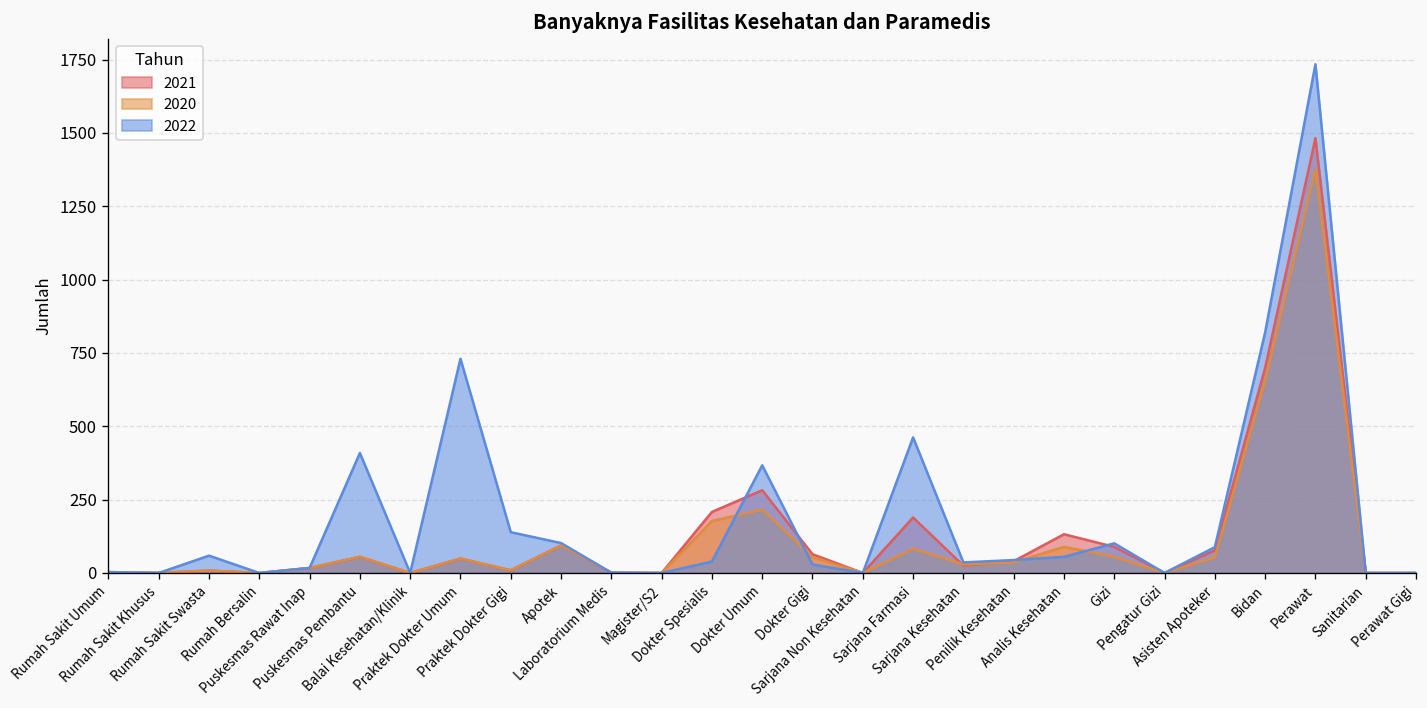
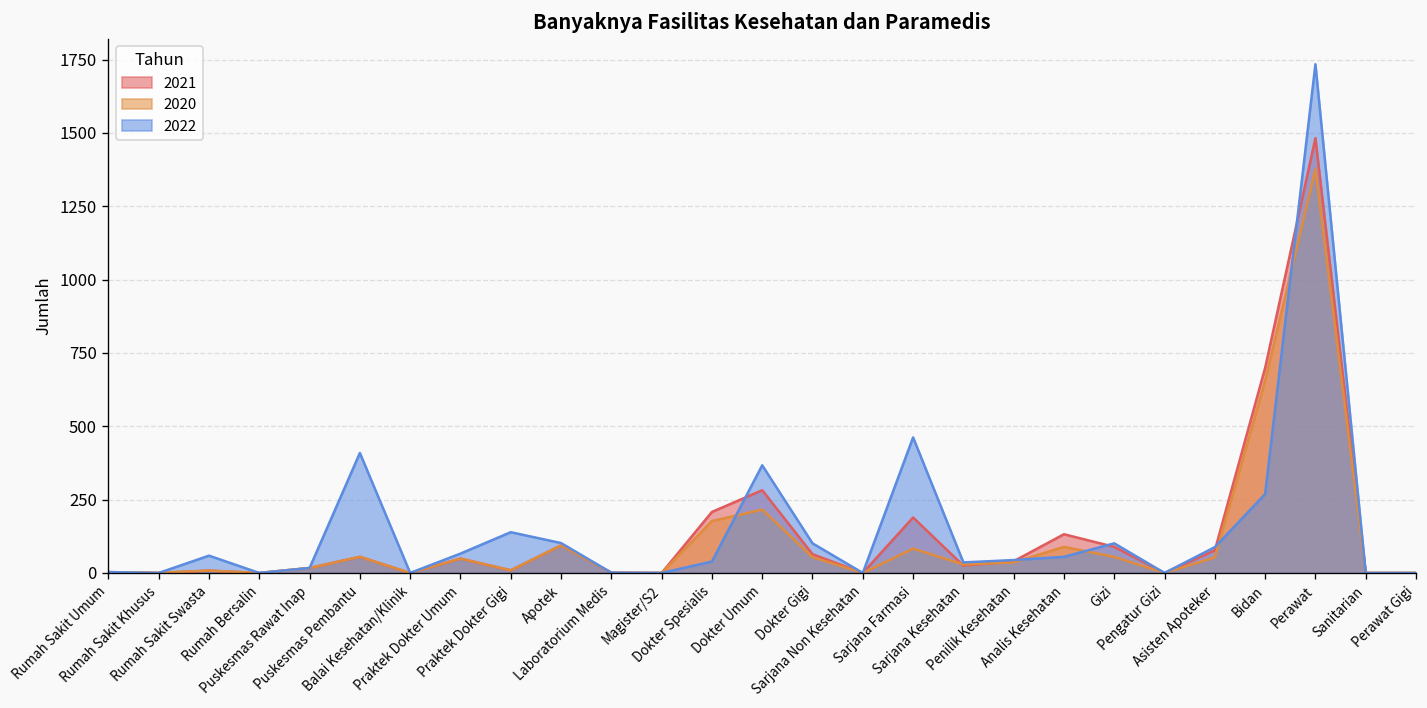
  {
    "2022": {
      "Rumah Sakit Swasta": 60,
      "Puskesmas Pembantu": 410,
-     "Praktek Dokter Umum": 730,
+     "Praktek Dokter Umum": 70,
      "Praktek Dokter Gigi": 140,
      "Dokter Spesialis": 40,
      "Dokter Umum": 370,
-     "Dokter Gigi": 30,
+     "Dokter Gigi": 100,
      "Sarjana Farmasi": 460,
      "Analis Kesehatan": 60,
      "Gizi": 100,
      "Asisten Apoteker": 90,
-     "Bidan": 820,
+     "Bidan": 270,
      "Perawat": 1730
    }
  }
